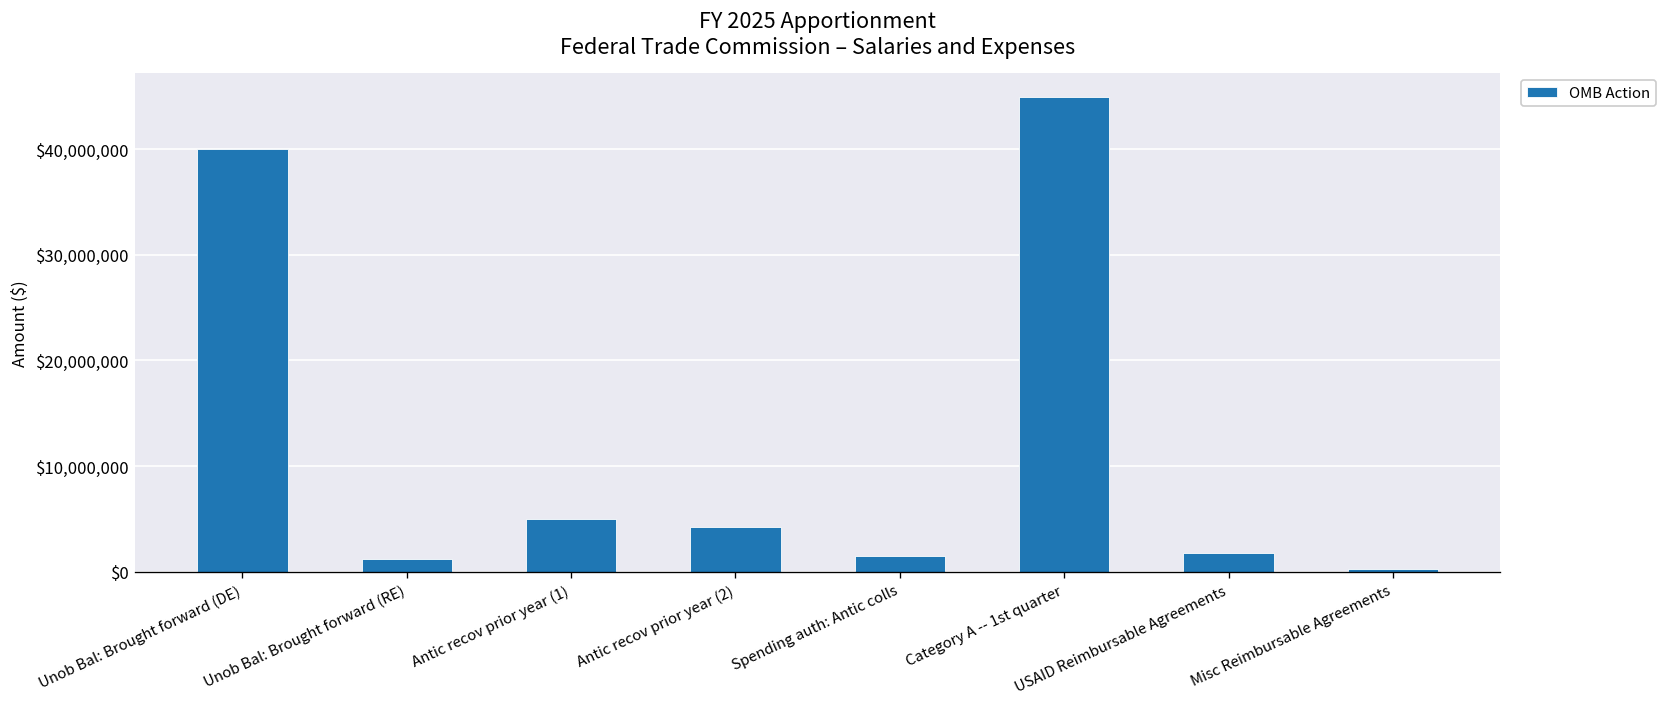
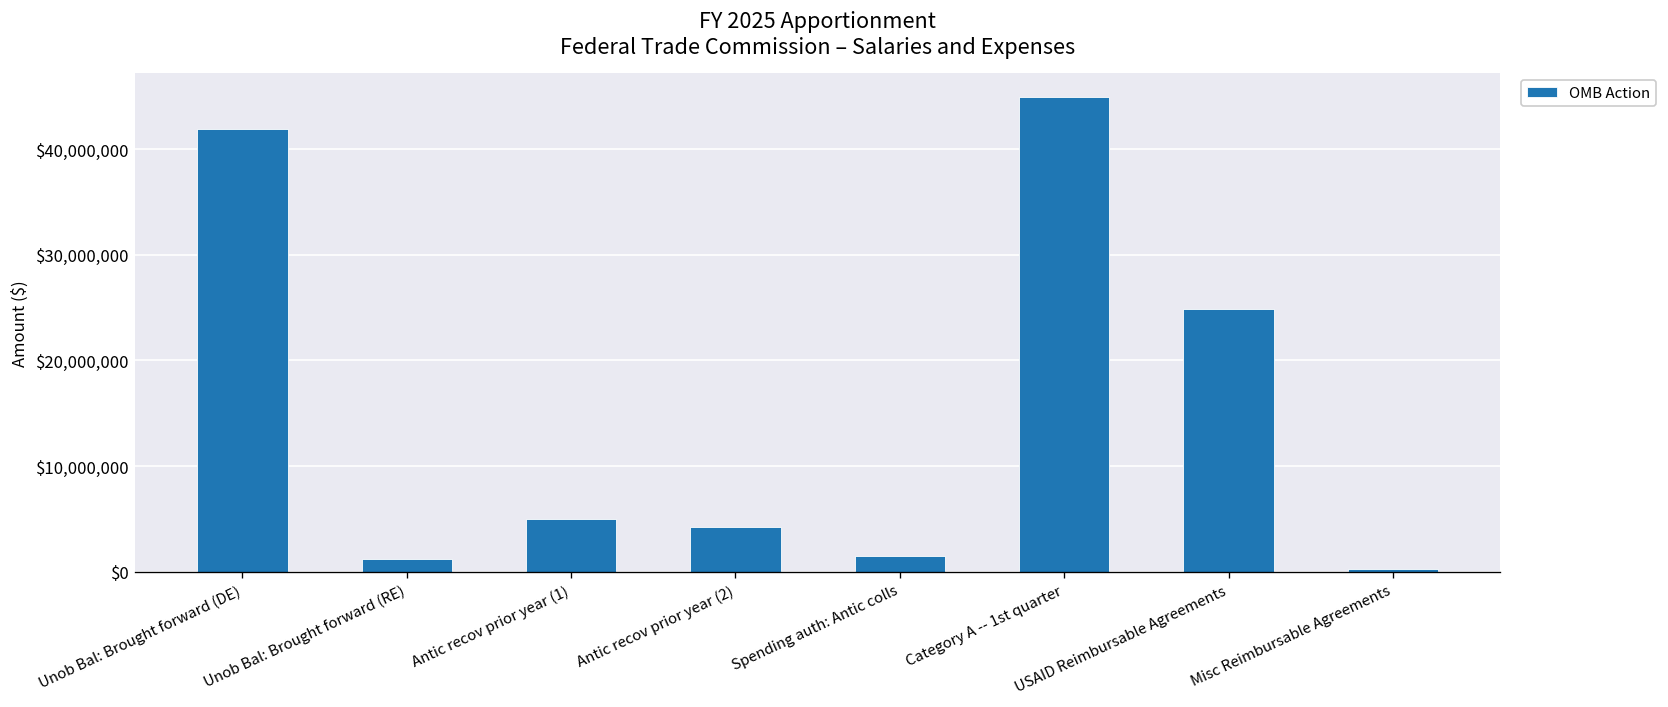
  {
-   "Unob Bal: Brought forward (DE)": "$40,000,000",
+   "Unob Bal: Brought forward (DE)": "$42,000,000",
    "Unob Bal: Brought forward (RE)": "$1,000,000",
    "Antic recov prior year (1)": "$5,000,000",
    "Antic recov prior year (2)": "$4,000,000",
    "Spending auth: Antic colls": "$2,000,000",
    "Category A -- 1st quarter": "$45,000,000",
-   "USAID Reimbursable Agreements": "$2,000,000"
+   "USAID Reimbursable Agreements": "$25,000,000"
  }
